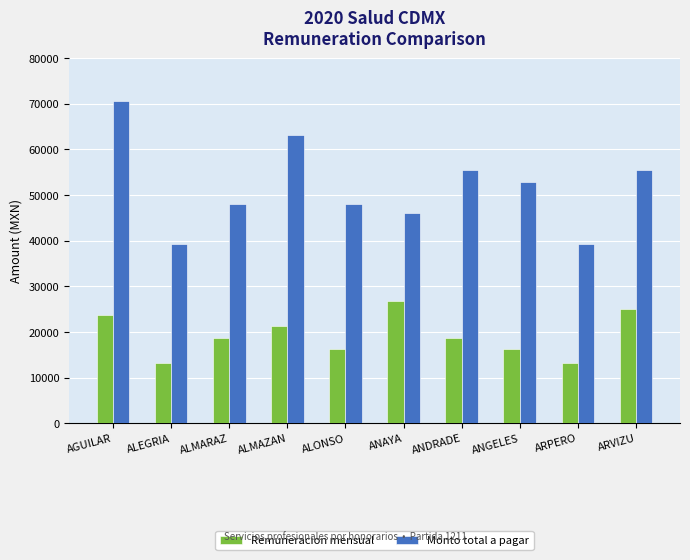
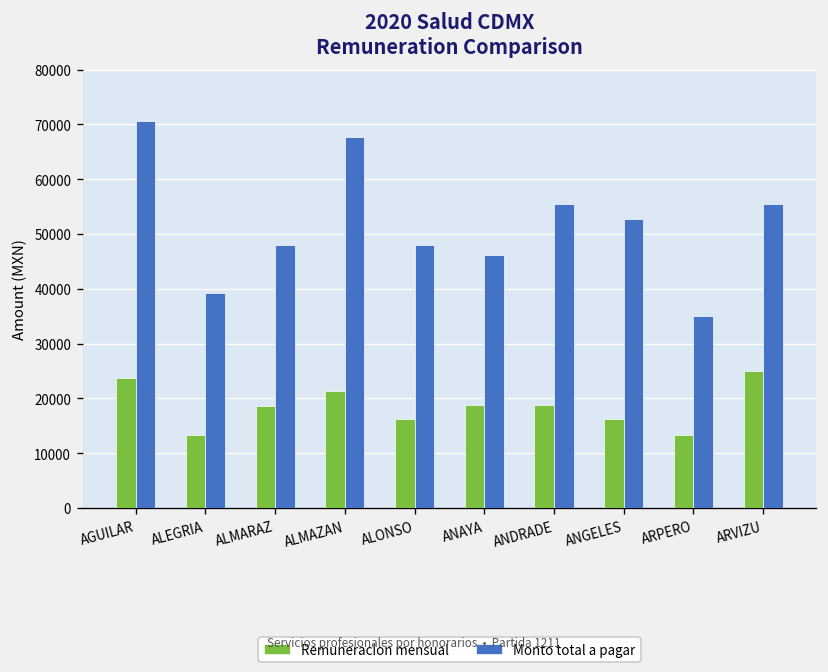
  {
    "Remuneracion mensual": {
      "AGUILAR": 24000,
      "ALEGRIA": 13000,
      "ALMARAZ": 19000,
      "ALMAZAN": 21000,
      "ALONSO": 16000,
-     "ANAYA": 27000,
+     "ANAYA": 19000,
      "ANDRADE": 19000,
      "ANGELES": 16000,
      "ARPERO": 13000,
      "ARVIZU": 25000
    },
    "Monto total a pagar": {
      "AGUILAR": 71000,
      "ALEGRIA": 39000,
      "ALMARAZ": 48000,
-     "ALMAZAN": 63000,
+     "ALMAZAN": 68000,
      "ALONSO": 48000,
      "ANAYA": 46000,
      "ANDRADE": 55000,
      "ANGELES": 53000,
-     "ARPERO": 39000,
+     "ARPERO": 35000,
      "ARVIZU": 55000
    }
  }
